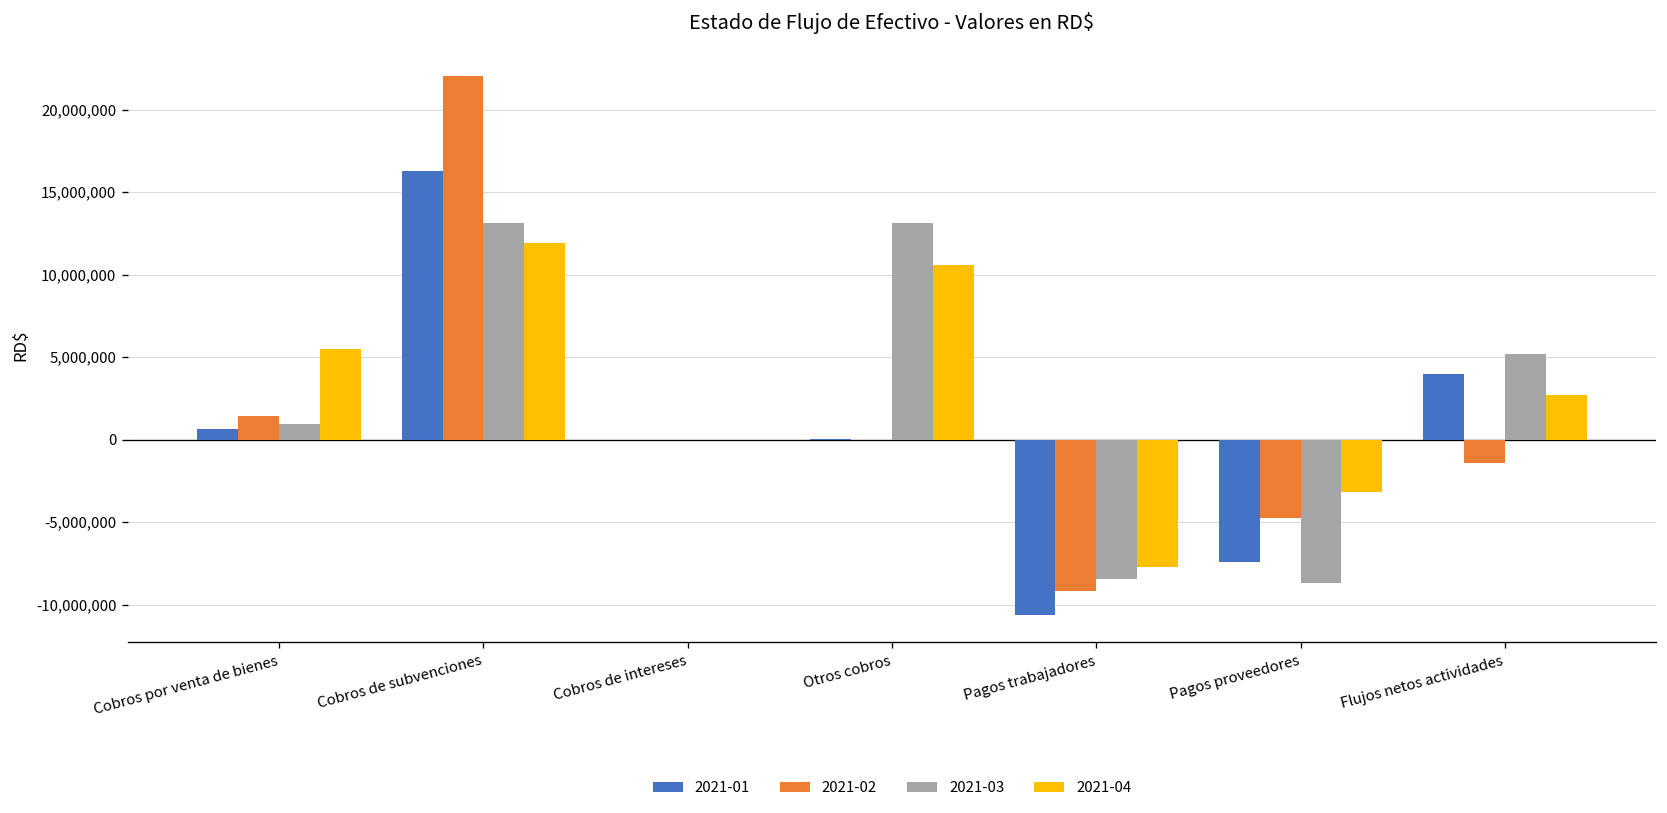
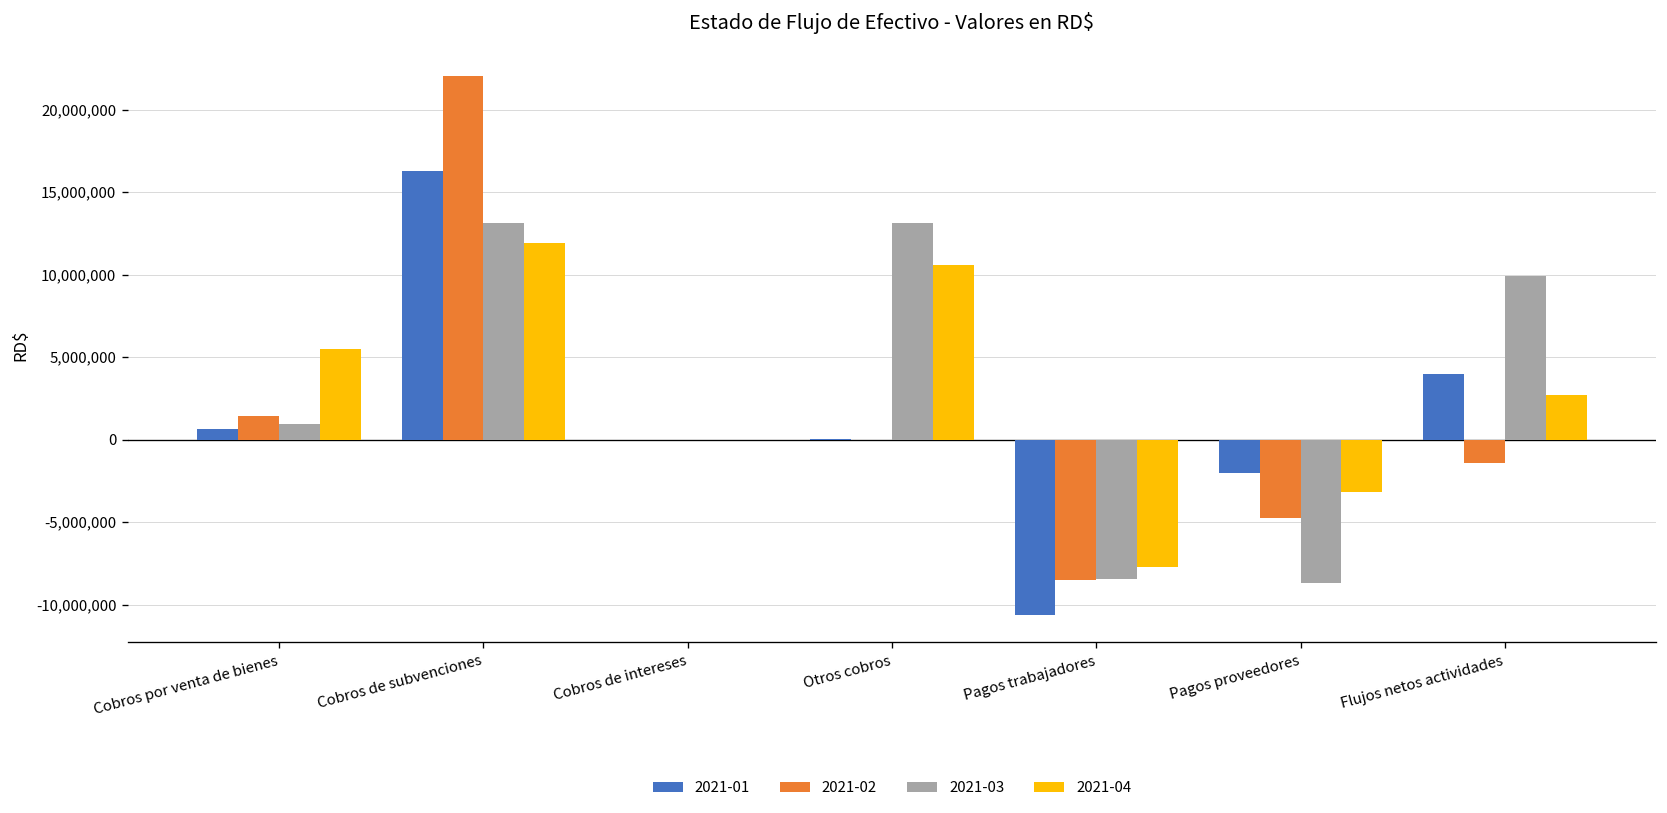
  {
    "2021-01": {
      "Cobros por venta de bienes": "600,000",
      "Cobros de subvenciones": "16,300,000",
      "Cobros de intereses": "0",
      "Pagos trabajadores": "-10,600,000",
-     "Pagos proveedores": "-7,400,000",
+     "Pagos proveedores": "-2,000,000",
      "Flujos netos actividades": "4,000,000"
    },
    "2021-02": {
      "Cobros por venta de bienes": "1,400,000",
      "Cobros de subvenciones": "22,100,000",
      "Cobros de intereses": "0",
-     "Pagos trabajadores": "-9,200,000",
+     "Pagos trabajadores": "-8,500,000",
      "Pagos proveedores": "-4,800,000",
      "Flujos netos actividades": "-1,400,000"
    },
    "2021-03": {
      "Cobros por venta de bienes": "900,000",
      "Cobros de subvenciones": "13,100,000",
      "Cobros de intereses": "0",
      "Otros cobros": "13,100,000",
      "Pagos trabajadores": "-8,400,000",
      "Pagos proveedores": "-8,700,000",
-     "Flujos netos actividades": "5,200,000"
+     "Flujos netos actividades": "9,900,000"
    },
    "2021-04": {
      "Cobros por venta de bienes": "5,500,000",
      "Cobros de subvenciones": "11,900,000",
      "Cobros de intereses": "0",
      "Otros cobros": "10,600,000",
      "Pagos trabajadores": "-7,700,000",
      "Pagos proveedores": "-3,200,000",
      "Flujos netos actividades": "2,700,000"
    }
  }
